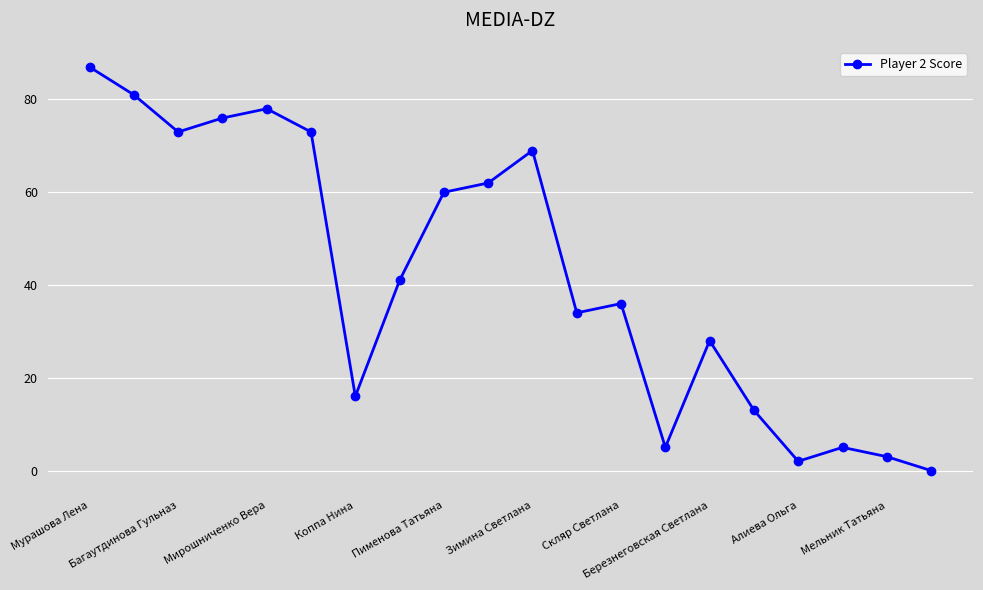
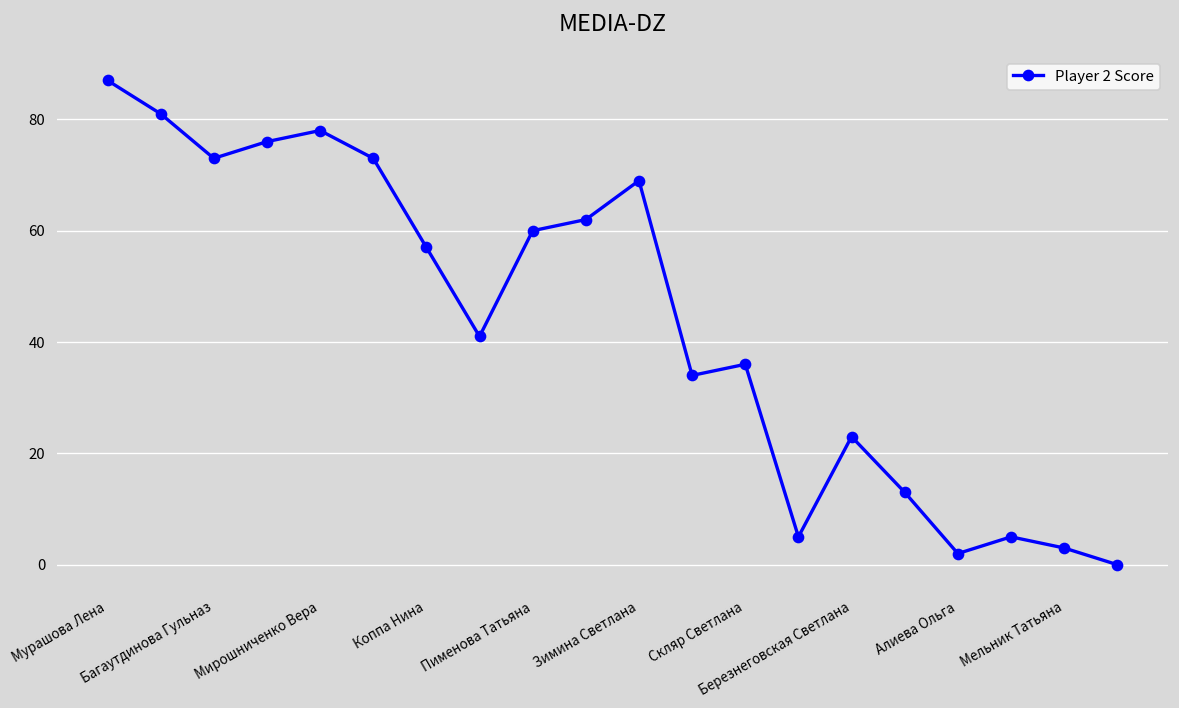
  {
    "Мурашова Лена": 87,
    "Багаутдинова Гульназ": 73,
    "Мирошниченко Вера": 78,
-   "Коппа Нина": 16,
+   "Коппа Нина": 57,
    "Пименова Татьяна": 60,
    "Зимина Светлана": 69,
    "Скляр Светлана": 36,
-   "Березнеговская Светлана": 28,
+   "Березнеговская Светлана": 23,
    "Алиева Ольга": 2,
    "Мельник Татьяна": 3
  }
